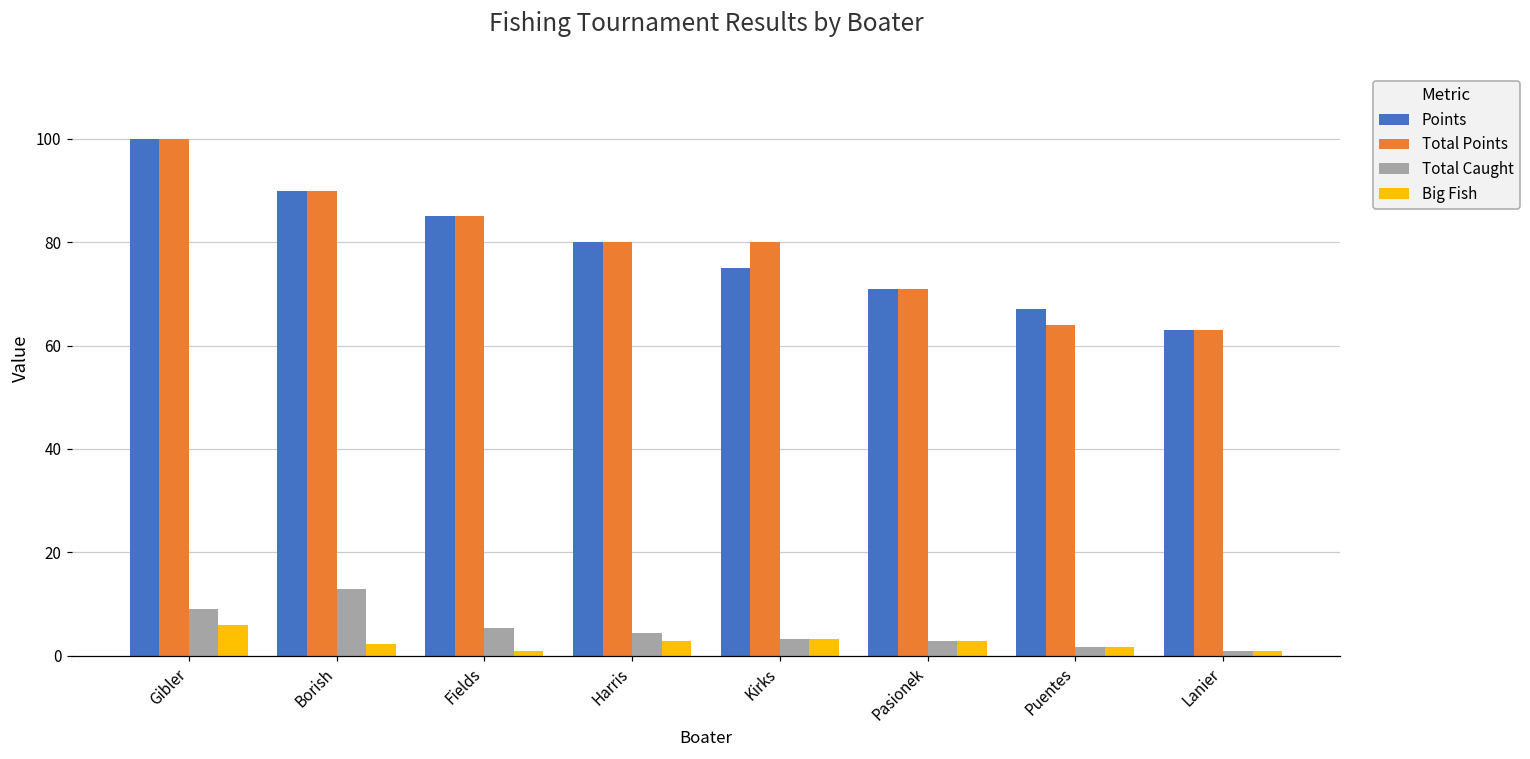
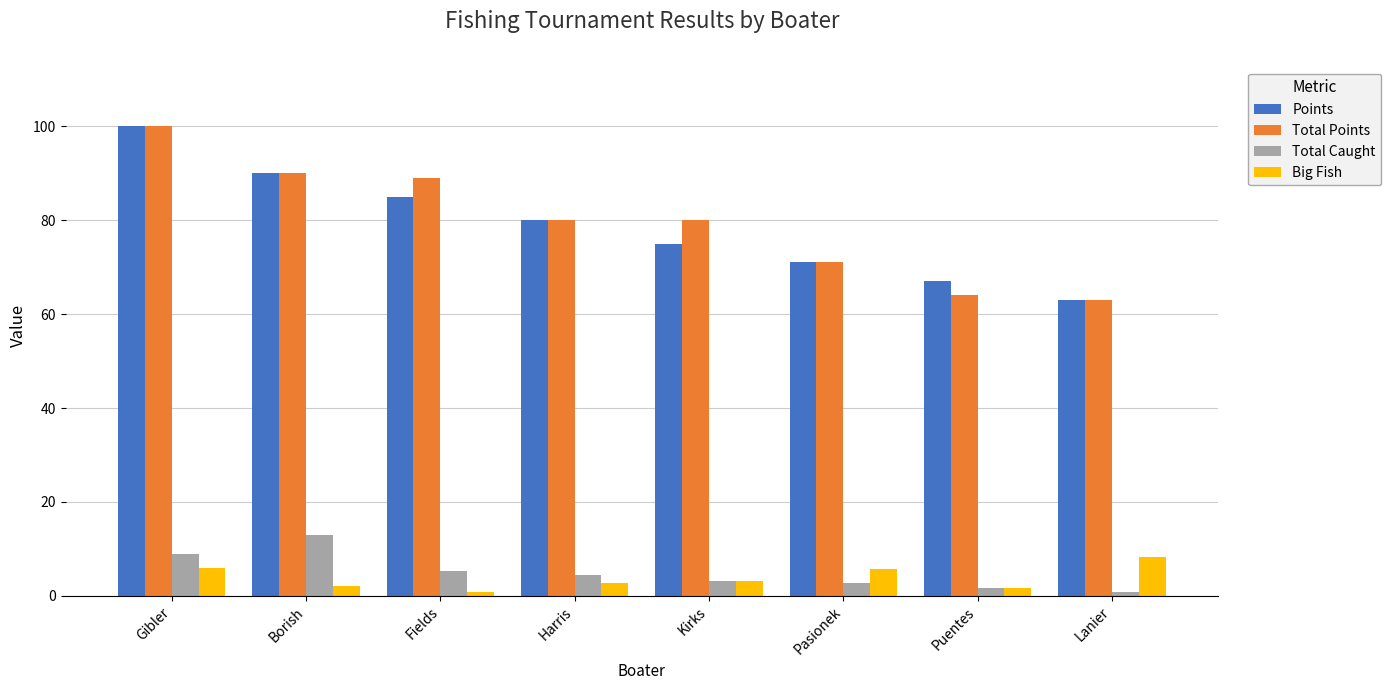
  {
    "Points": {
      "Gibler": 100,
      "Borish": 90,
      "Fields": 85,
      "Harris": 80,
      "Kirks": 75,
      "Pasionek": 71,
      "Puentes": 67,
      "Lanier": 63
    },
    "Total Points": {
      "Gibler": 100,
      "Borish": 90,
-     "Fields": 85,
+     "Fields": 89,
      "Harris": 80,
      "Kirks": 80,
      "Pasionek": 71,
      "Puentes": 64,
      "Lanier": 63
    },
    "Total Caught": {
      "Gibler": 9,
      "Borish": 13,
      "Fields": 5,
      "Harris": 4,
      "Kirks": 3,
      "Pasionek": 3,
      "Puentes": 2,
      "Lanier": 1
    },
    "Big Fish": {
      "Gibler": 6,
      "Borish": 2,
      "Fields": 1,
      "Harris": 3,
      "Kirks": 3,
-     "Pasionek": 3,
+     "Pasionek": 6,
      "Puentes": 2,
-     "Lanier": 1
+     "Lanier": 8
    }
  }
